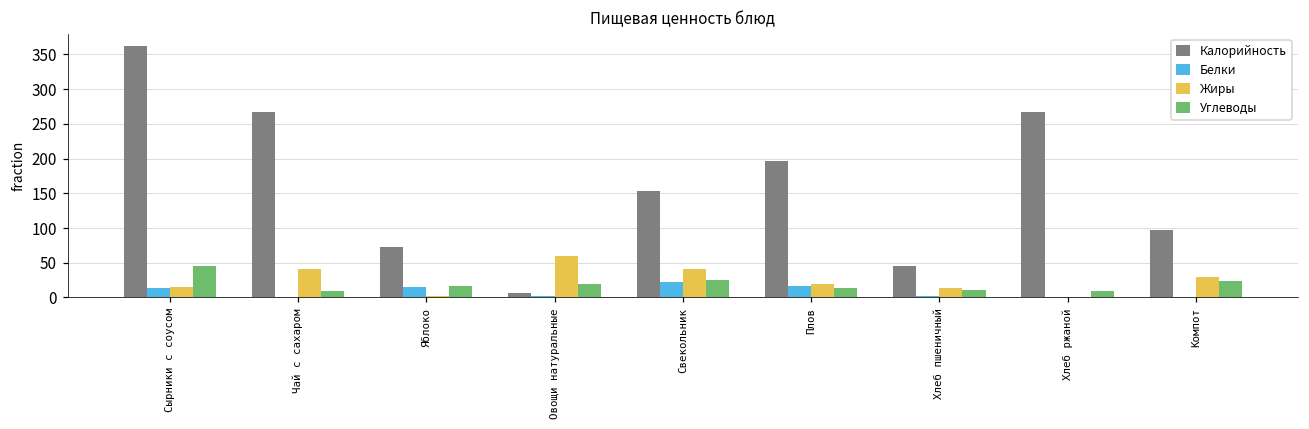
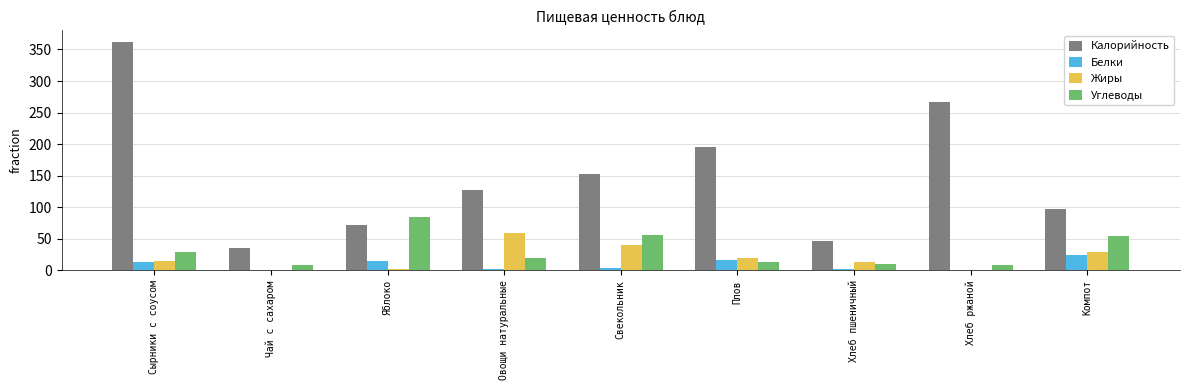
  {
    "Калорийность": {
      "Сырники с соусом": 360,
-     "Чай с сахаром": 270,
+     "Чай с сахаром": 40,
      "Яблоко": 70,
-     "Овощи натуральные": 10,
+     "Овощи натуральные": 130,
      "Свекольник": 150,
      "Плов": 200,
      "Хлеб пшеничный": 50,
      "Хлеб ржаной": 270,
      "Компот": 100
    },
    "Белки": {
      "Сырники с соусом": 10,
      "Чай с сахаром": 0,
      "Яблоко": 20,
-     "Свекольник": 20,
+     "Свекольник": 0,
      "Плов": 20,
-     "Компот": 0
+     "Компот": 30
    },
    "Жиры": {
      "Сырники с соусом": 20,
-     "Чай с сахаром": 40,
+     "Чай с сахаром": 0,
      "Овощи натуральные": 60,
      "Свекольник": 40,
      "Плов": 20,
      "Хлеб пшеничный": 10,
      "Хлеб ржаной": 0,
      "Компот": 30
    },
    "Углеводы": {
-     "Сырники с соусом": 50,
+     "Сырники с соусом": 30,
      "Чай с сахаром": 10,
-     "Яблоко": 20,
+     "Яблоко": 80,
      "Овощи натуральные": 20,
-     "Свекольник": 30,
+     "Свекольник": 60,
      "Плов": 10,
      "Хлеб пшеничный": 10,
      "Хлеб ржаной": 10,
-     "Компот": 20
+     "Компот": 50
    }
  }
